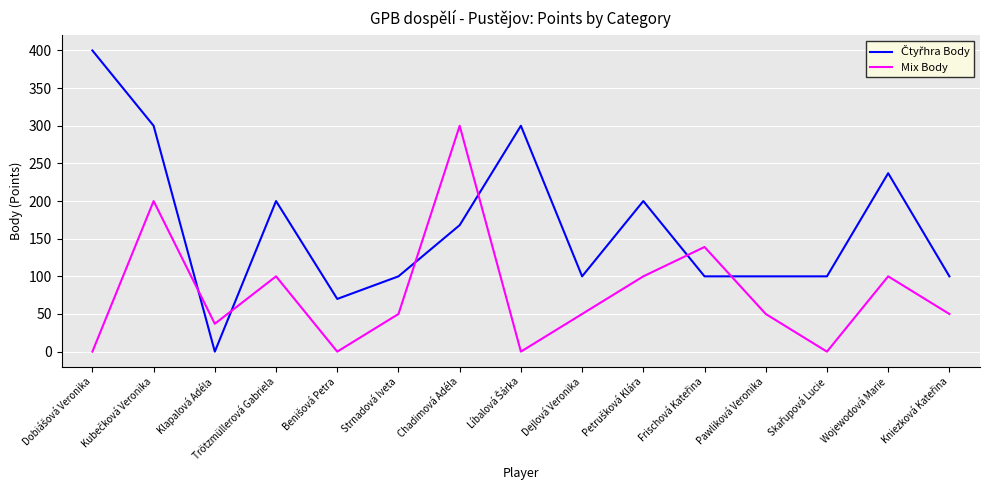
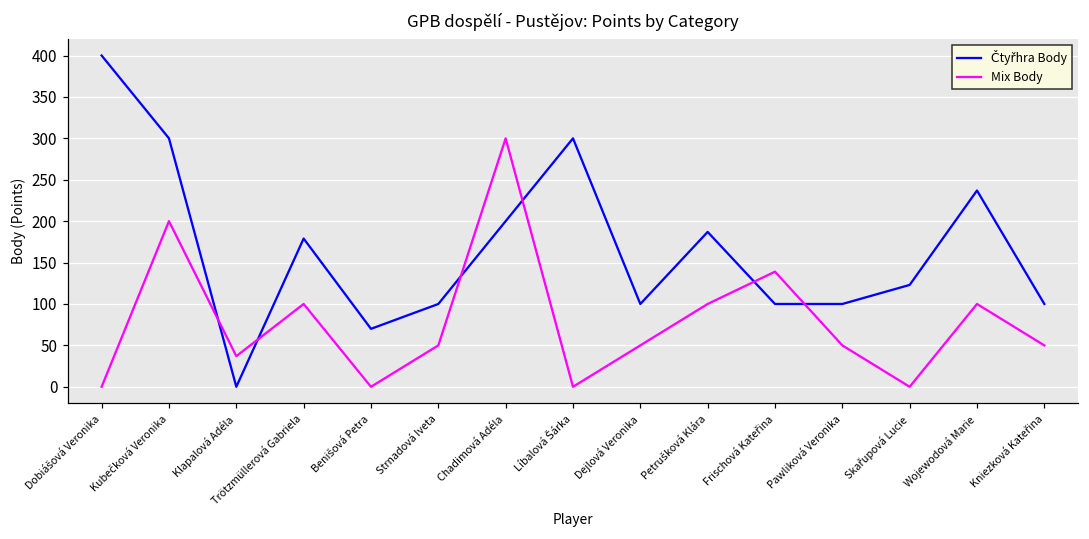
  {
    "Čtyřhra Body": {
      "Dobiášová Veronika": 400,
      "Kubečková Veronika": 300,
      "Klapalová Adéla": 0,
-     "Trötzmüllerová Gabriela": 200,
+     "Trötzmüllerová Gabriela": 180,
      "Benišová Petra": 70,
      "Strnadová Iveta": 100,
-     "Chadimová Adéla": 170,
+     "Chadimová Adéla": 200,
      "Líbalová Šárka": 300,
      "Dejlová Veronika": 100,
-     "Petrušková Klára": 200,
+     "Petrušková Klára": 190,
      "Frischová Kateřina": 100,
      "Pawliková Veronika": 100,
-     "Skařupová Lucie": 100,
+     "Skařupová Lucie": 120,
      "Wojewodová Marie": 240,
      "Kniezková Kateřina": 100
    },
    "Mix Body": {
      "Dobiášová Veronika": 0,
      "Kubečková Veronika": 200,
      "Klapalová Adéla": 40,
      "Trötzmüllerová Gabriela": 100,
      "Benišová Petra": 0,
      "Strnadová Iveta": 50,
      "Chadimová Adéla": 300,
      "Líbalová Šárka": 0,
      "Dejlová Veronika": 50,
      "Petrušková Klára": 100,
      "Frischová Kateřina": 140,
      "Pawliková Veronika": 50,
      "Skařupová Lucie": 0,
      "Wojewodová Marie": 100,
      "Kniezková Kateřina": 50
    }
  }
